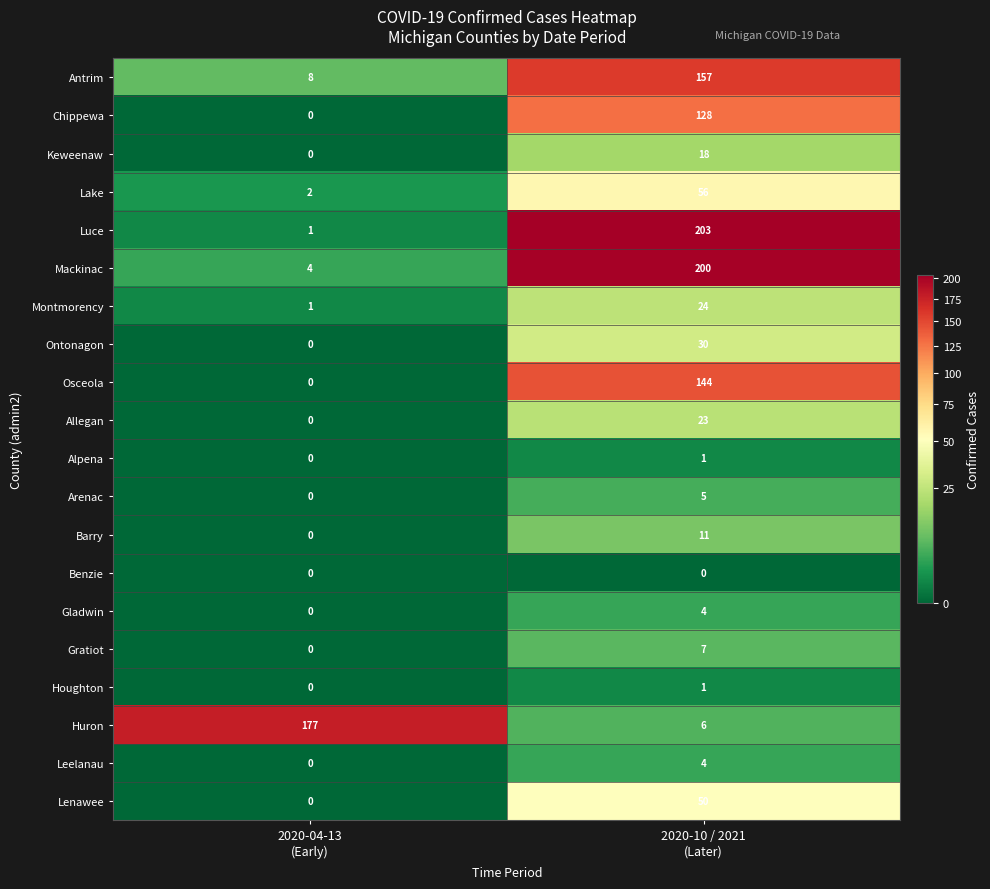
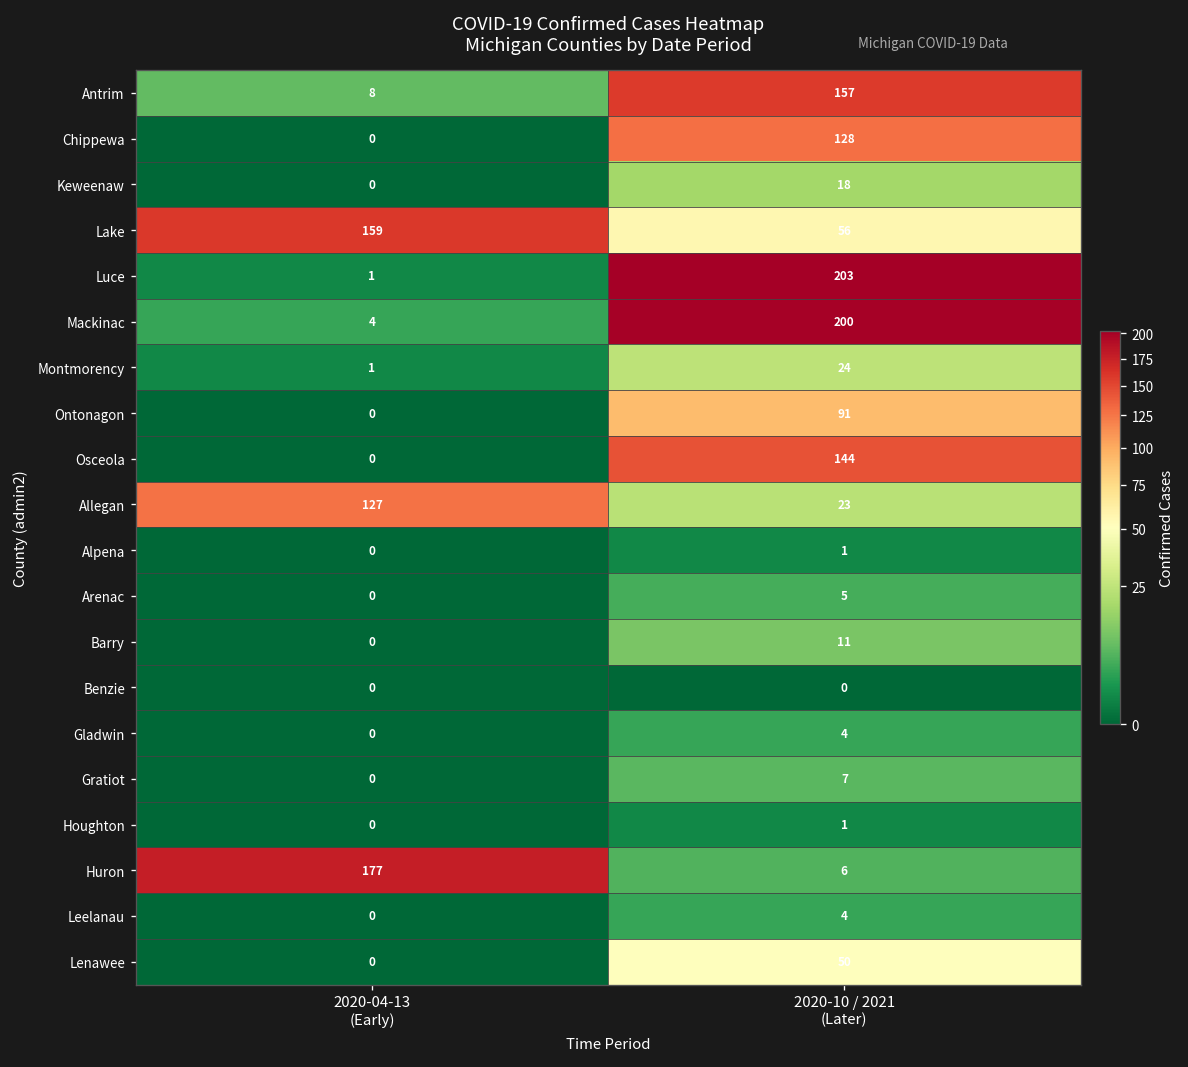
  {
    "Antrim": {
      "2020-04-13 (Early)": 8,
      "2020-10 / 2021 (Later)": 157
    },
    "Chippewa": {
      "2020-04-13 (Early)": 0,
      "2020-10 / 2021 (Later)": 128
    },
    "Keweenaw": {
      "2020-04-13 (Early)": 0,
      "2020-10 / 2021 (Later)": 18
    },
    "Lake": {
-     "2020-04-13 (Early)": 2,
+     "2020-04-13 (Early)": 159,
      "2020-10 / 2021 (Later)": 56
    },
    "Luce": {
      "2020-04-13 (Early)": 1,
      "2020-10 / 2021 (Later)": 203
    },
    "Mackinac": {
      "2020-04-13 (Early)": 4,
      "2020-10 / 2021 (Later)": 200
    },
    "Montmorency": {
      "2020-04-13 (Early)": 1,
      "2020-10 / 2021 (Later)": 24
    },
    "Ontonagon": {
      "2020-04-13 (Early)": 0,
-     "2020-10 / 2021 (Later)": 30
+     "2020-10 / 2021 (Later)": 91
    },
    "Osceola": {
      "2020-04-13 (Early)": 0,
      "2020-10 / 2021 (Later)": 144
    },
    "Allegan": {
-     "2020-04-13 (Early)": 0,
+     "2020-04-13 (Early)": 127,
      "2020-10 / 2021 (Later)": 23
    },
    "Alpena": {
      "2020-04-13 (Early)": 0,
      "2020-10 / 2021 (Later)": 1
    },
    "Arenac": {
      "2020-04-13 (Early)": 0,
      "2020-10 / 2021 (Later)": 5
    },
    "Barry": {
      "2020-04-13 (Early)": 0,
      "2020-10 / 2021 (Later)": 11
    },
    "Benzie": {
      "2020-04-13 (Early)": 0,
      "2020-10 / 2021 (Later)": 0
    },
    "Gladwin": {
      "2020-04-13 (Early)": 0,
      "2020-10 / 2021 (Later)": 4
    },
    "Gratiot": {
      "2020-04-13 (Early)": 0,
      "2020-10 / 2021 (Later)": 7
    },
    "Houghton": {
      "2020-04-13 (Early)": 0,
      "2020-10 / 2021 (Later)": 1
    },
    "Huron": {
      "2020-04-13 (Early)": 177,
      "2020-10 / 2021 (Later)": 6
    },
    "Leelanau": {
      "2020-04-13 (Early)": 0,
      "2020-10 / 2021 (Later)": 4
    },
    "Lenawee": {
      "2020-04-13 (Early)": 0,
      "2020-10 / 2021 (Later)": 50
    }
  }
